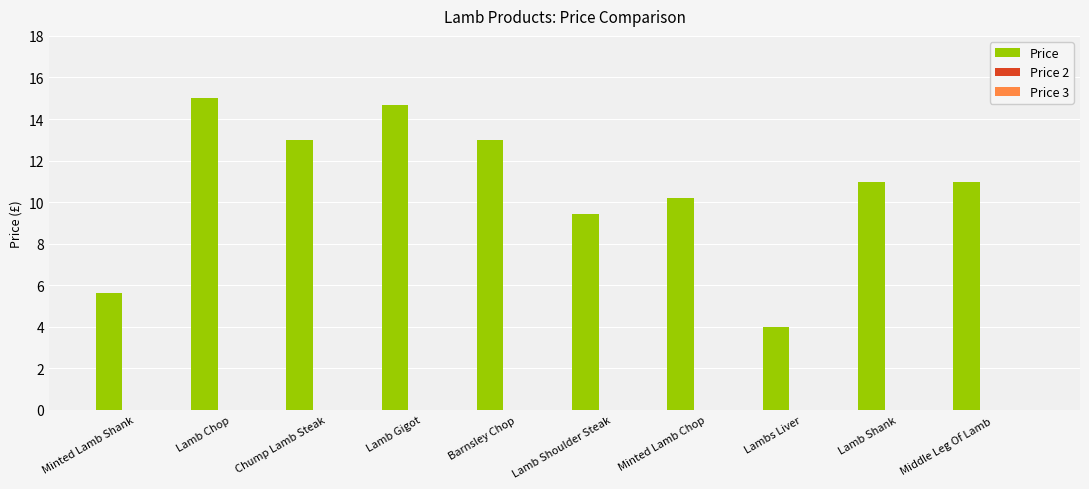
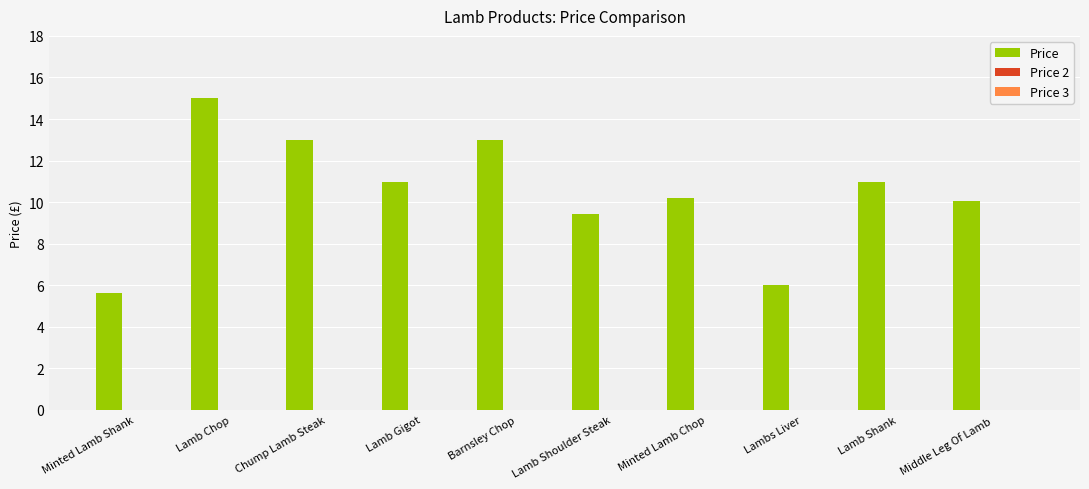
  {
    "Price": {
      "Minted Lamb Shank": 5.6,
      "Lamb Chop": 15.0,
      "Chump Lamb Steak": 13.0,
-     "Lamb Gigot": 14.7,
+     "Lamb Gigot": 11.0,
      "Barnsley Chop": 13.0,
      "Lamb Shoulder Steak": 9.4,
      "Minted Lamb Chop": 10.2,
-     "Lambs Liver": 4.0,
+     "Lambs Liver": 6.0,
      "Lamb Shank": 11.0,
-     "Middle Leg Of Lamb": 11.0
+     "Middle Leg Of Lamb": 10.0
    },
    "Price 2": {
      "Minted Lamb Shank": 0.0,
      "Lamb Chop": 0.0,
      "Chump Lamb Steak": 0.0,
      "Lamb Gigot": 0.0,
      "Barnsley Chop": 0.0,
      "Lamb Shoulder Steak": 0.0,
      "Minted Lamb Chop": 0.0,
      "Lambs Liver": 0.0,
      "Lamb Shank": 0.0,
      "Middle Leg Of Lamb": 0.0
    },
    "Price 3": {
      "Minted Lamb Shank": 0.0,
      "Lamb Chop": 0.0,
      "Chump Lamb Steak": 0.0,
      "Lamb Gigot": 0.0,
      "Barnsley Chop": 0.0,
      "Lamb Shoulder Steak": 0.0,
      "Minted Lamb Chop": 0.0,
      "Lambs Liver": 0.0,
      "Lamb Shank": 0.0,
      "Middle Leg Of Lamb": 0.0
    }
  }
